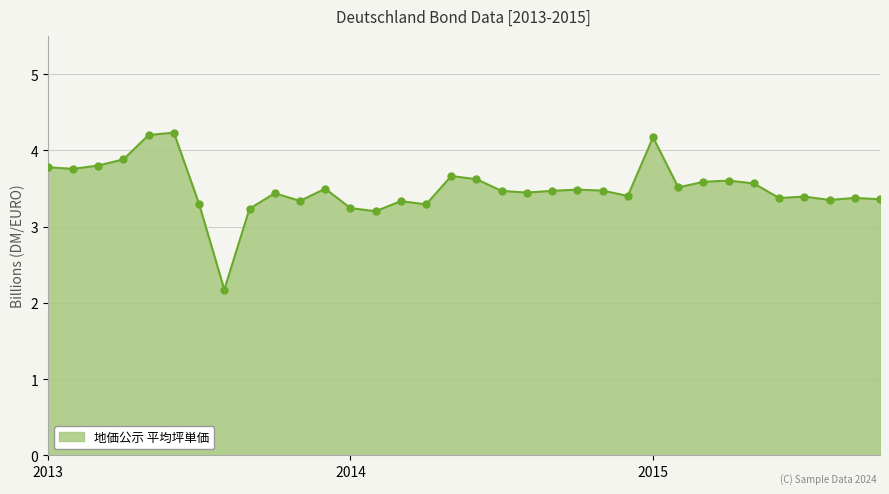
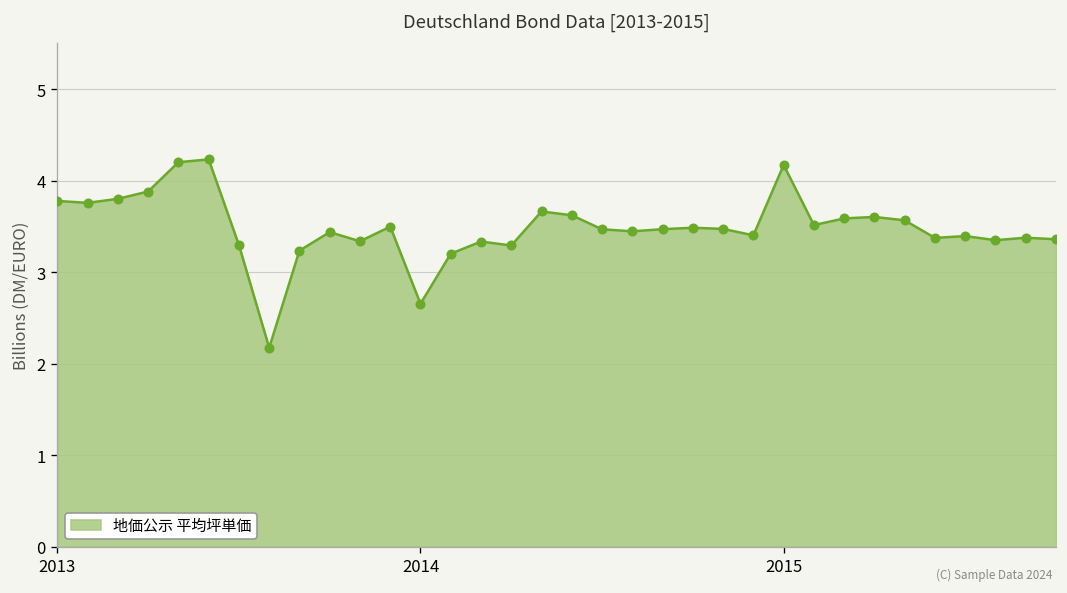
  {
    "2013": 3.8,
-   "2014": 3.2,
+   "2014": 2.7,
    "2015": 4.2
  }
